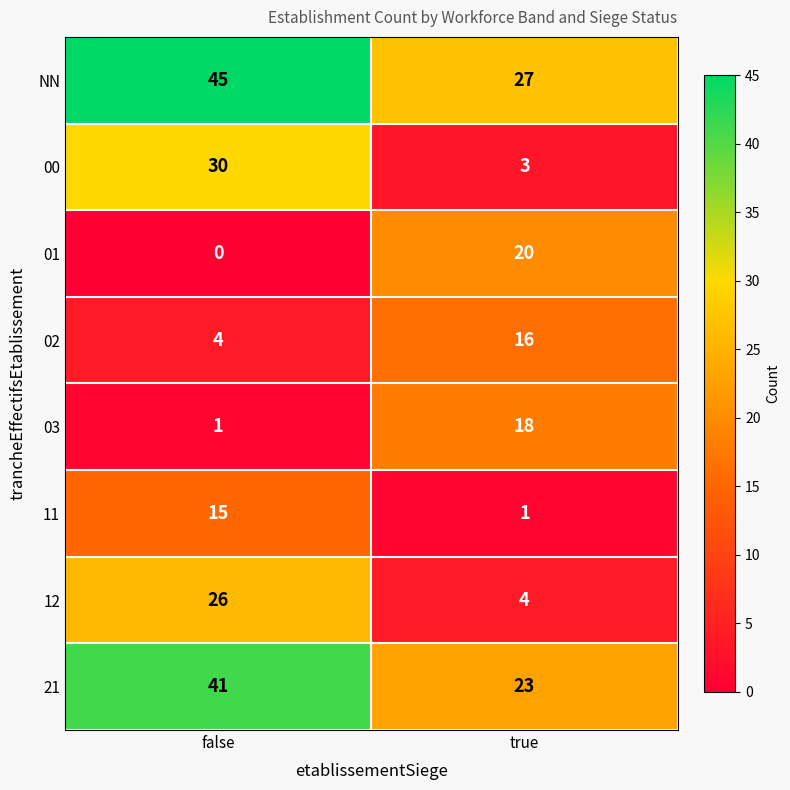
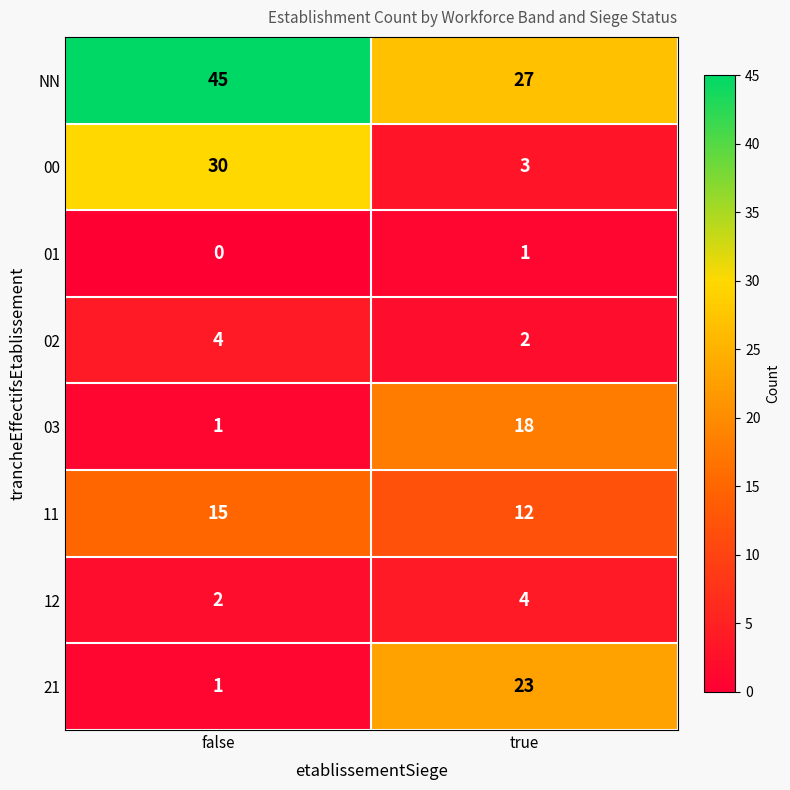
  {
    "NN": {
      "false": 45,
      "true": 27
    },
    "00": {
      "false": 30,
      "true": 3
    },
    "01": {
      "false": 0,
-     "true": 20
+     "true": 1
    },
    "02": {
      "false": 4,
-     "true": 16
+     "true": 2
    },
    "03": {
      "false": 1,
      "true": 18
    },
    "11": {
      "false": 15,
-     "true": 1
+     "true": 12
    },
    "12": {
-     "false": 26,
+     "false": 2,
      "true": 4
    },
    "21": {
-     "false": 41,
+     "false": 1,
      "true": 23
    }
  }
